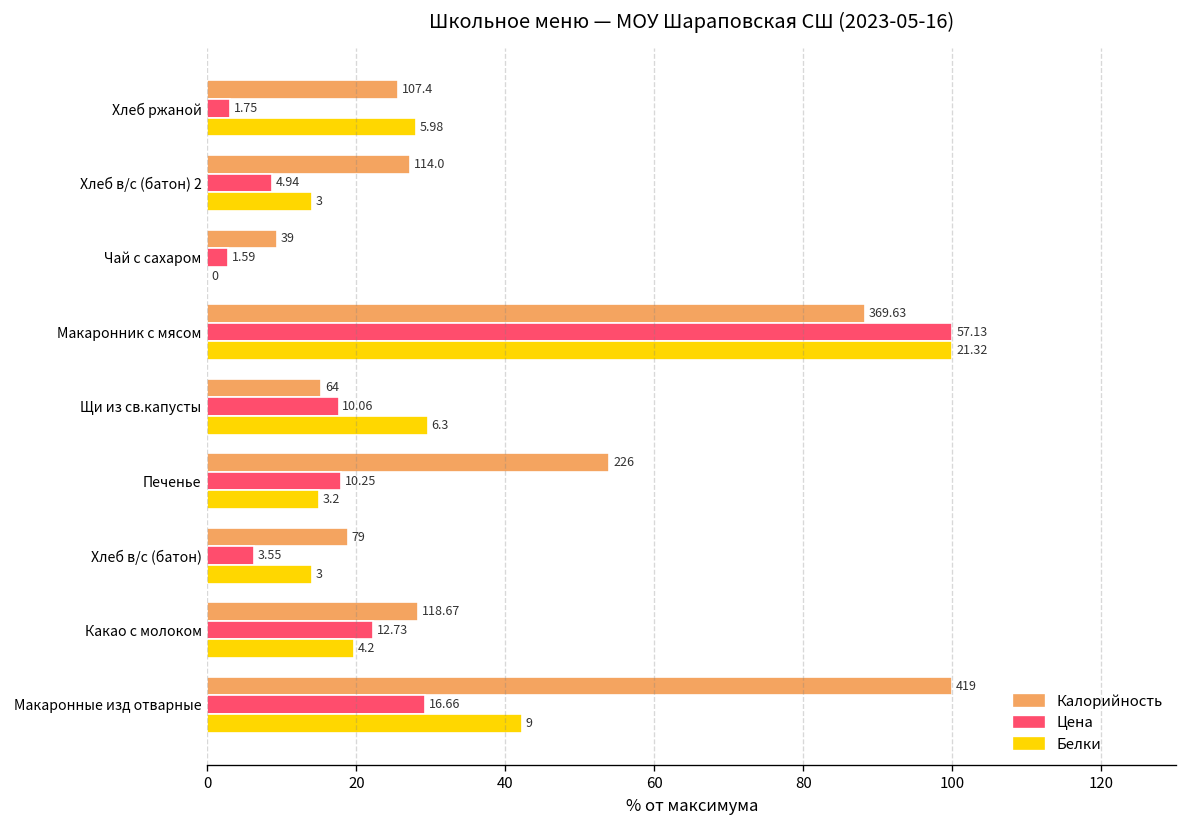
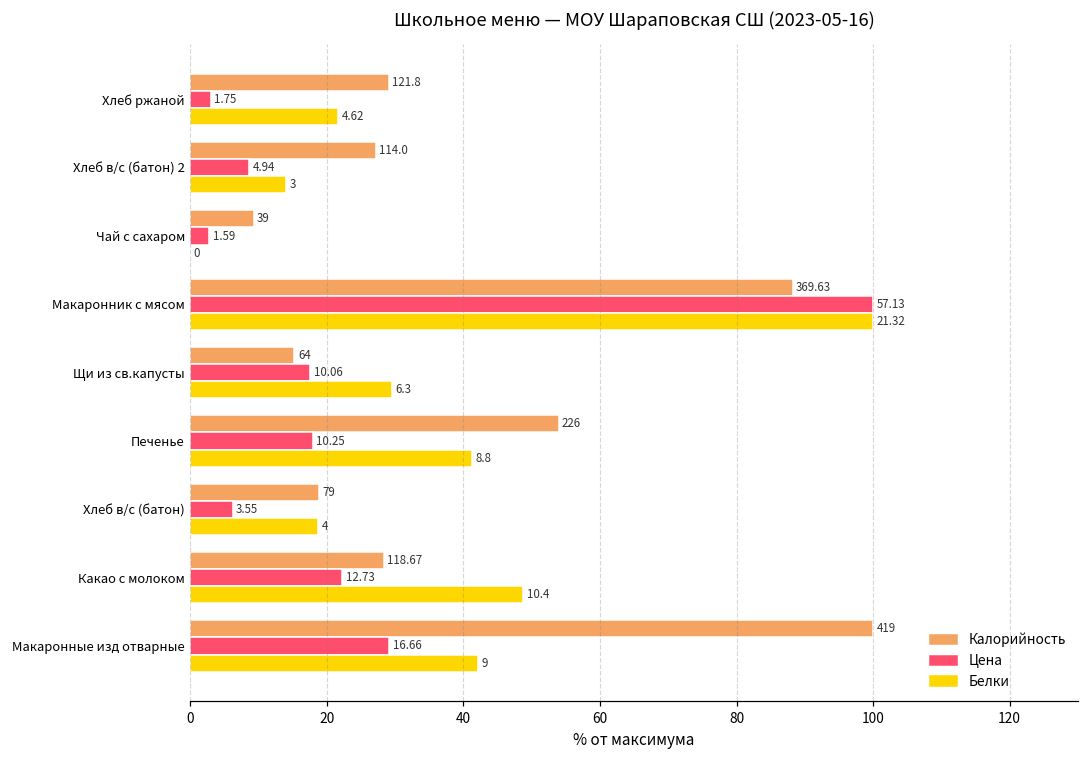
  {
    "Калорийность": {
-     "Хлеб ржаной": 107.4
+     "Хлеб ржаной": 121.8
    },
    "Белки": {
-     "Хлеб ржаной": 5.98,
+     "Хлеб ржаной": 4.62,
      "Чай с сахаром": 0,
-     "Печенье": 3.2,
-     "Хлеб в/с (батон)": 3,
-     "Какао с молоком": 4.2
+     "Печенье": 8.8,
+     "Хлеб в/с (батон)": 4,
+     "Какао с молоком": 10.4
    }
  }
